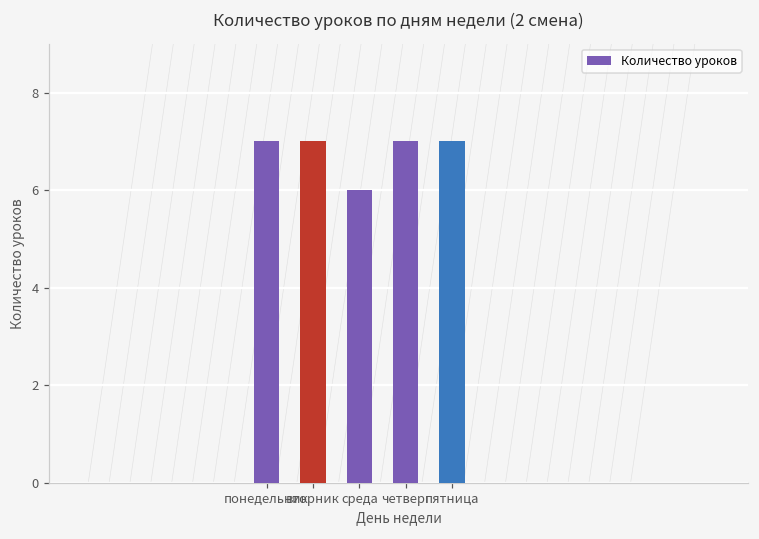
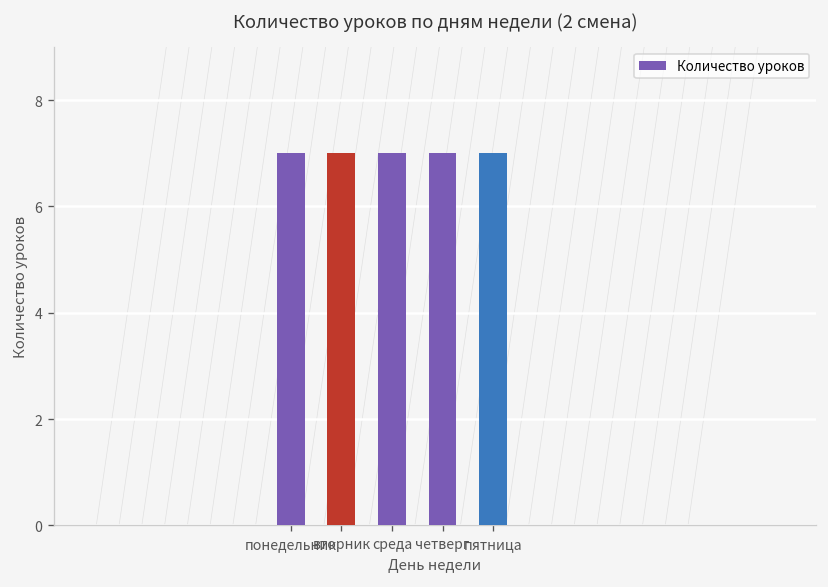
  {
    "Количество уроков": {
-     "среда": 6,
+     "среда": 7,
      "четверг": 7,
      "пятница": 7
    }
  }
